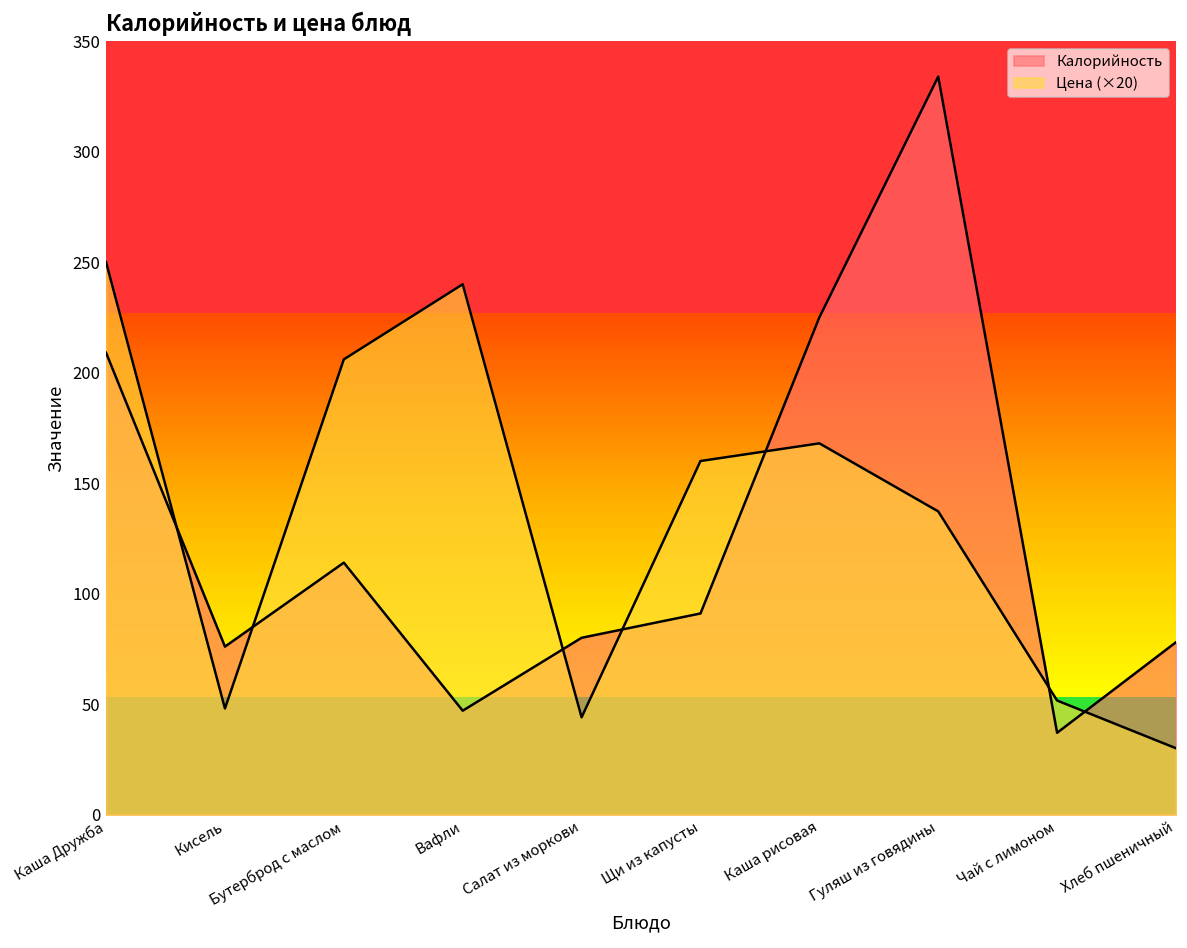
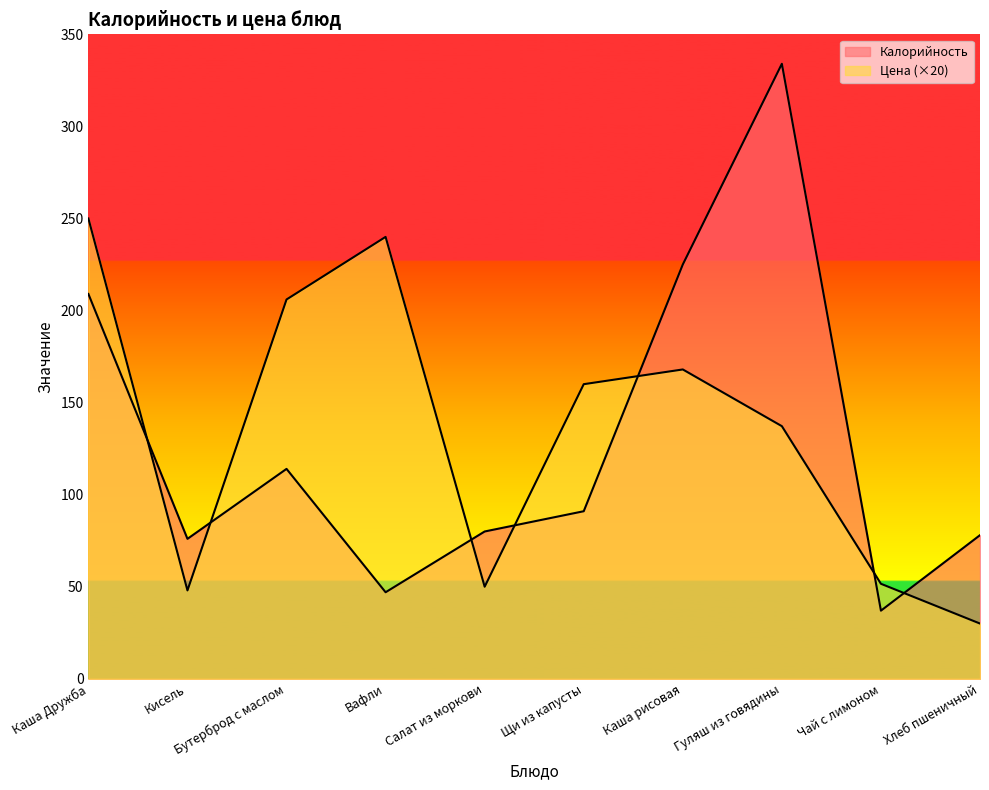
  {
    "Калорийность": {
      "Каша Дружба": 209,
      "Кисель": 76,
      "Бутерброд с маслом": 114,
      "Вафли": 47,
      "Салат из моркови": 80,
      "Щи из капусты": 91,
      "Каша рисовая": 225,
      "Гуляш из говядины": 334,
      "Чай с лимоном": 37,
      "Хлеб пшеничный": 78
    },
    "Цена (×20)": {
      "Каша Дружба": 250,
      "Кисель": 48,
      "Бутерброд с маслом": 206,
      "Вафли": 240,
-     "Салат из моркови": 44,
+     "Салат из моркови": 50,
      "Щи из капусты": 160,
      "Каша рисовая": 168,
      "Гуляш из говядины": 137,
      "Чай с лимоном": 52,
      "Хлеб пшеничный": 30
    }
  }
